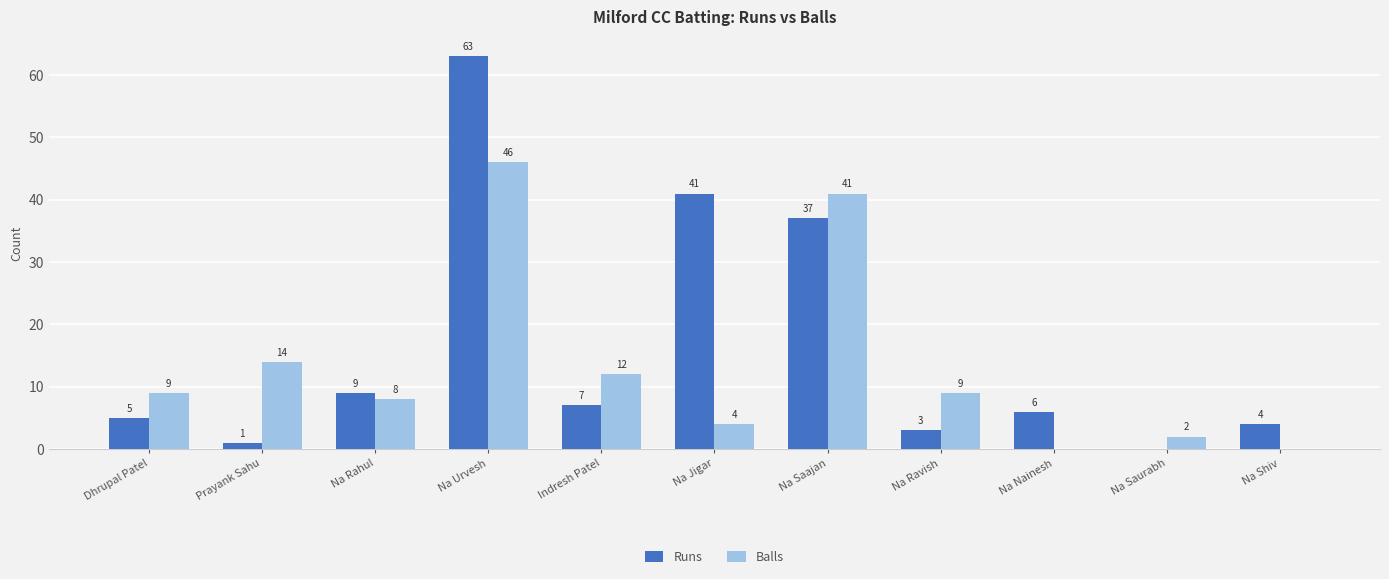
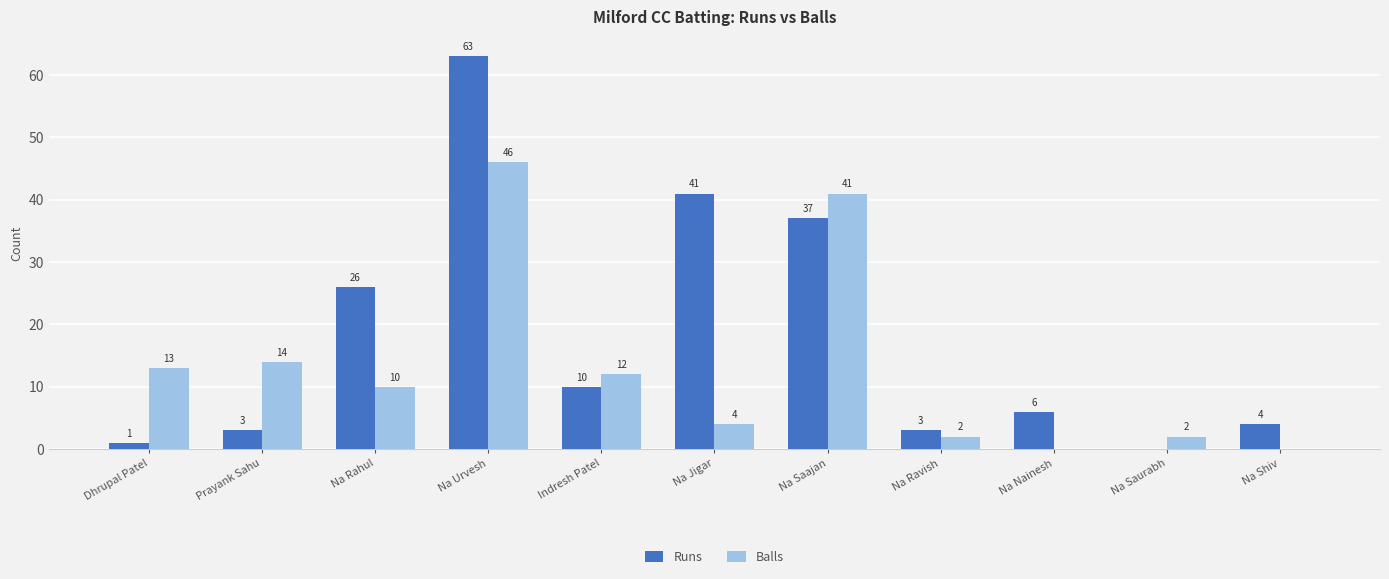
  {
    "Runs": {
-     "Dhrupal Patel": 5,
-     "Prayank Sahu": 1,
-     "Na Rahul": 9,
+     "Dhrupal Patel": 1,
+     "Prayank Sahu": 3,
+     "Na Rahul": 26,
      "Na Urvesh": 63,
-     "Indresh Patel": 7,
+     "Indresh Patel": 10,
      "Na Jigar": 41,
      "Na Saajan": 37,
      "Na Ravish": 3,
      "Na Nainesh": 6,
      "Na Shiv": 4
    },
    "Balls": {
-     "Dhrupal Patel": 9,
+     "Dhrupal Patel": 13,
      "Prayank Sahu": 14,
-     "Na Rahul": 8,
+     "Na Rahul": 10,
      "Na Urvesh": 46,
      "Indresh Patel": 12,
      "Na Jigar": 4,
      "Na Saajan": 41,
-     "Na Ravish": 9,
+     "Na Ravish": 2,
      "Na Saurabh": 2
    }
  }
